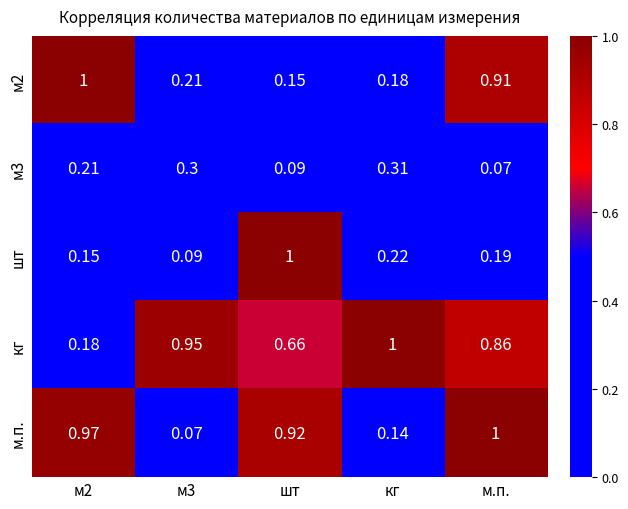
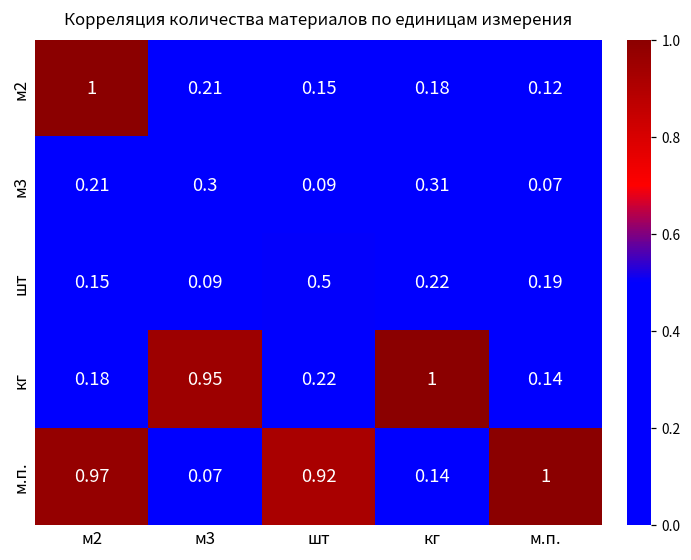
  {
    "м2": {
      "м2": 1,
      "м3": 0.21,
      "шт": 0.15,
      "кг": 0.18,
-     "м.п.": 0.91
+     "м.п.": 0.12
    },
    "м3": {
      "м2": 0.21,
      "м3": 0.3,
      "шт": 0.09,
      "кг": 0.31,
      "м.п.": 0.07
    },
    "шт": {
      "м2": 0.15,
      "м3": 0.09,
-     "шт": 1,
+     "шт": 0.5,
      "кг": 0.22,
      "м.п.": 0.19
    },
    "кг": {
      "м2": 0.18,
      "м3": 0.95,
-     "шт": 0.66,
+     "шт": 0.22,
      "кг": 1,
-     "м.п.": 0.86
+     "м.п.": 0.14
    },
    "м.п.": {
      "м2": 0.97,
      "м3": 0.07,
      "шт": 0.92,
      "кг": 0.14,
      "м.п.": 1
    }
  }
